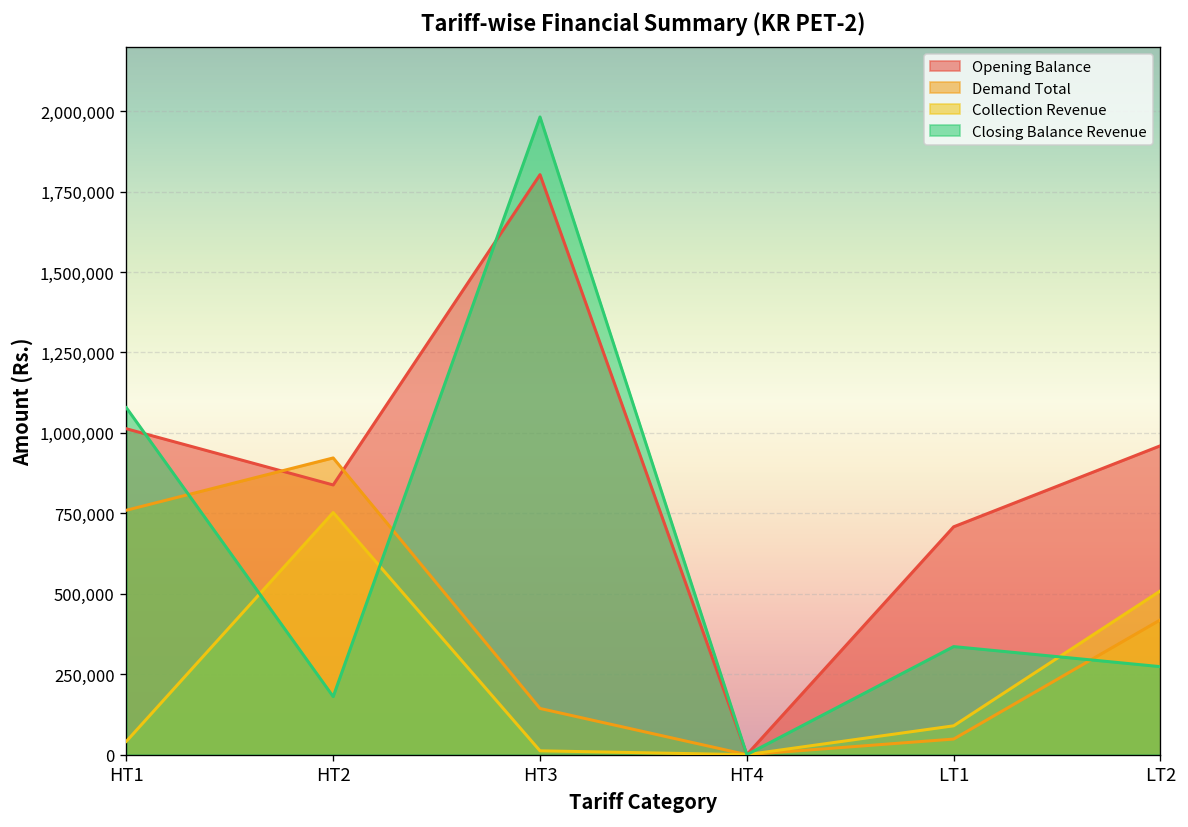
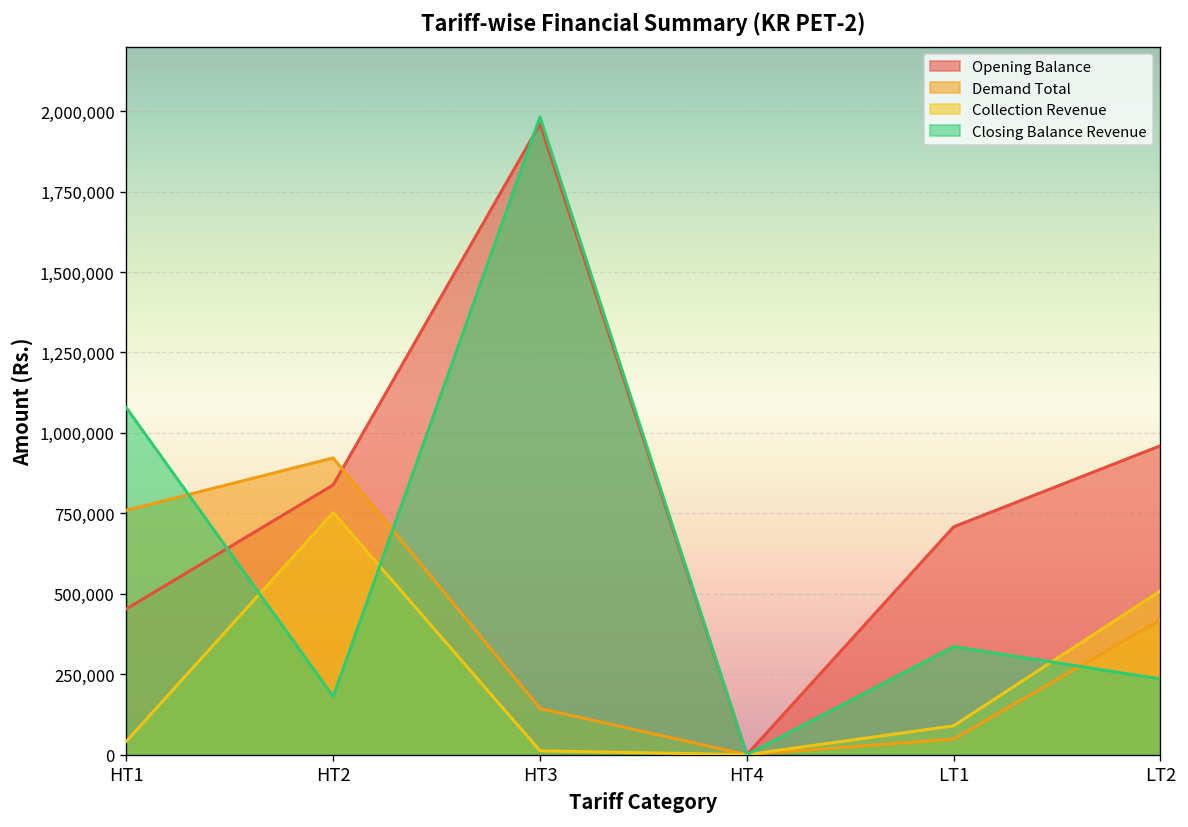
  {
    "Opening Balance": {
-     "HT1": "1,010,000",
+     "HT1": "450,000",
      "HT2": "840,000",
-     "HT3": "1,800,000",
+     "HT3": "1,960,000",
      "LT1": "710,000",
      "LT2": "960,000"
    },
    "Closing Balance Revenue": {
      "HT1": "1,080,000",
      "HT2": "180,000",
      "HT3": "1,980,000",
      "LT1": "340,000",
-     "LT2": "270,000"
+     "LT2": "240,000"
    }
  }
